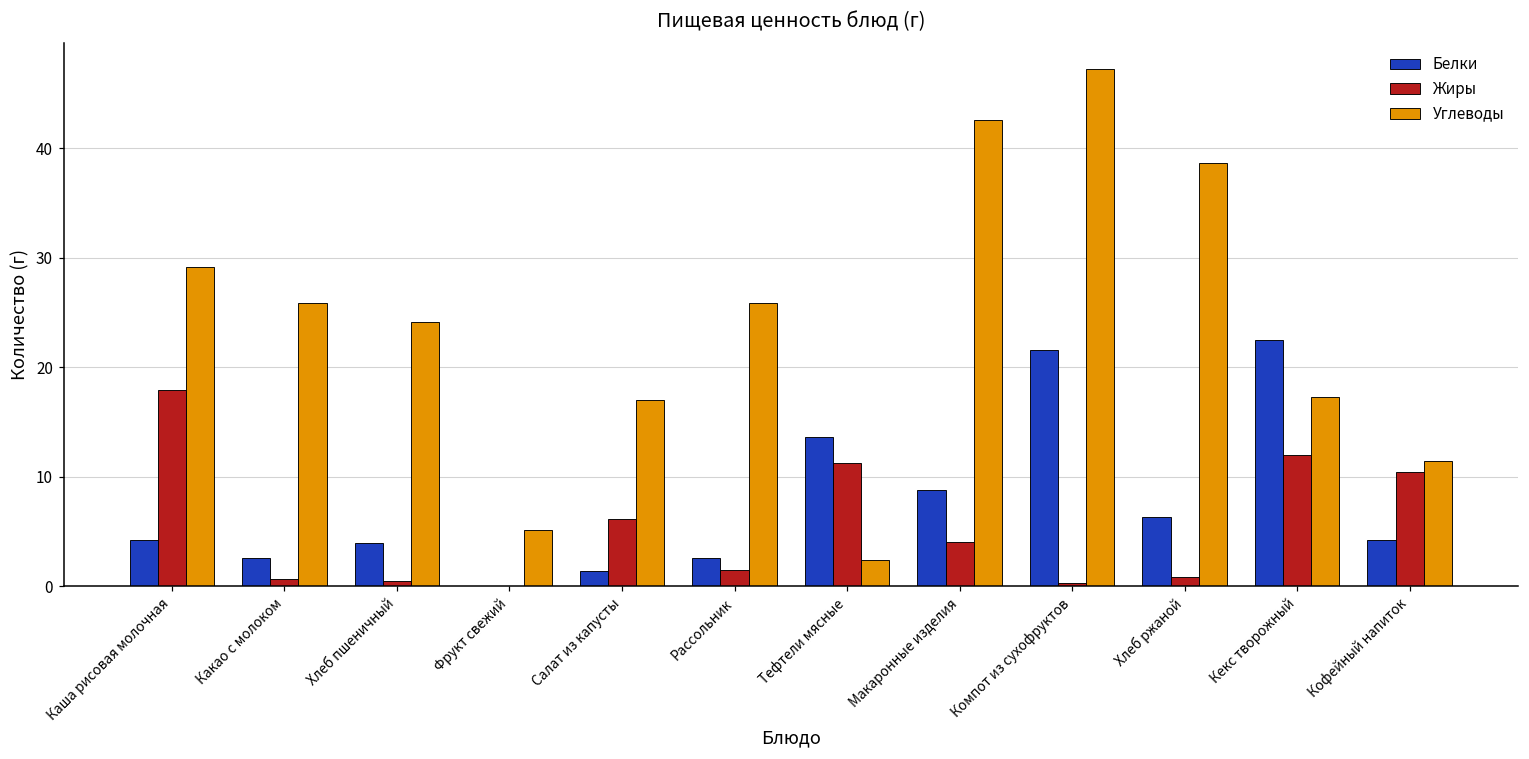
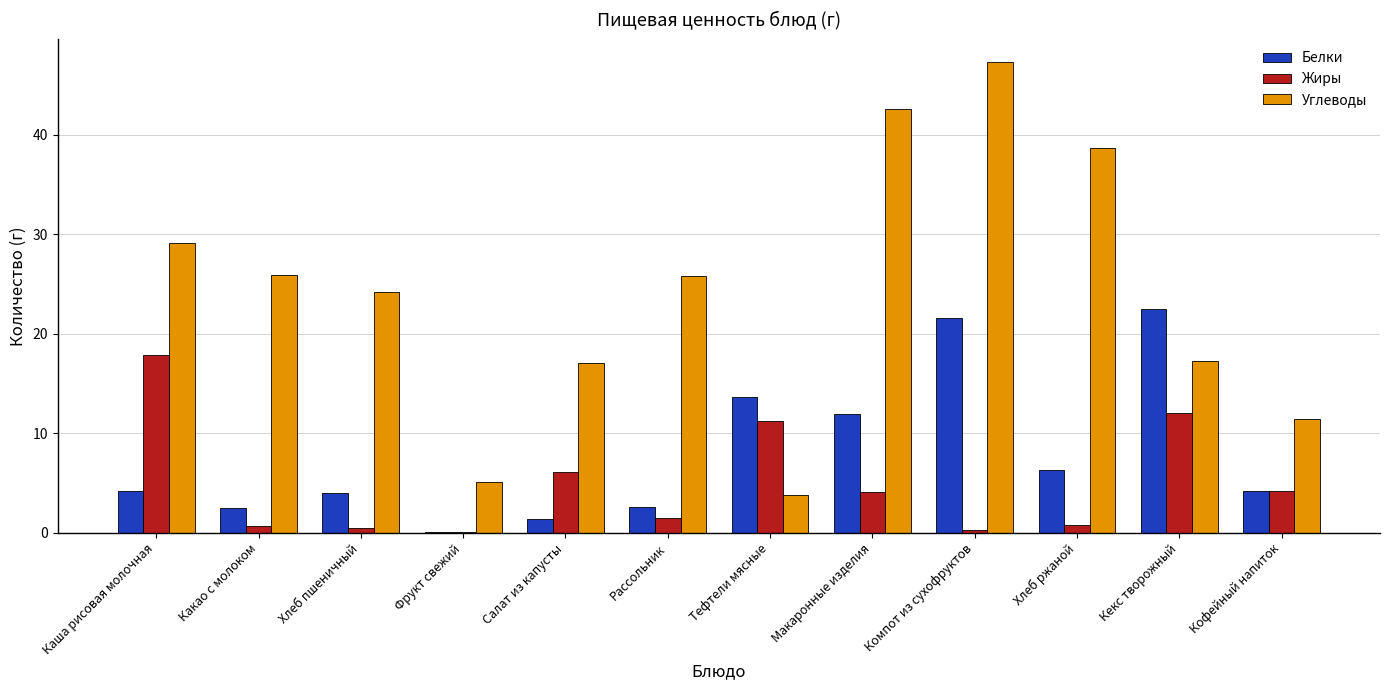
  {
    "Белки": {
      "Каша рисовая молочная": 4,
      "Какао с молоком": 3,
      "Хлеб пшеничный": 4,
      "Салат из капусты": 1,
      "Рассольник": 3,
      "Тефтели мясные": 14,
-     "Макаронные изделия": 9,
+     "Макаронные изделия": 12,
      "Компот из сухофруктов": 22,
      "Хлеб ржаной": 6,
      "Кекс творожный": 23,
      "Кофейный напиток": 4
    },
    "Жиры": {
      "Каша рисовая молочная": 18,
      "Какао с молоком": 1,
      "Хлеб пшеничный": 1,
      "Салат из капусты": 6,
      "Рассольник": 2,
      "Тефтели мясные": 11,
      "Макаронные изделия": 4,
      "Компот из сухофруктов": 0,
      "Хлеб ржаной": 1,
      "Кекс творожный": 12,
-     "Кофейный напиток": 10
+     "Кофейный напиток": 4
    },
    "Углеводы": {
      "Каша рисовая молочная": 29,
      "Какао с молоком": 26,
      "Хлеб пшеничный": 24,
      "Фрукт свежий": 5,
      "Салат из капусты": 17,
      "Рассольник": 26,
-     "Тефтели мясные": 2,
+     "Тефтели мясные": 4,
      "Макаронные изделия": 43,
      "Компот из сухофруктов": 47,
      "Хлеб ржаной": 39,
      "Кекс творожный": 17,
      "Кофейный напиток": 11
    }
  }
